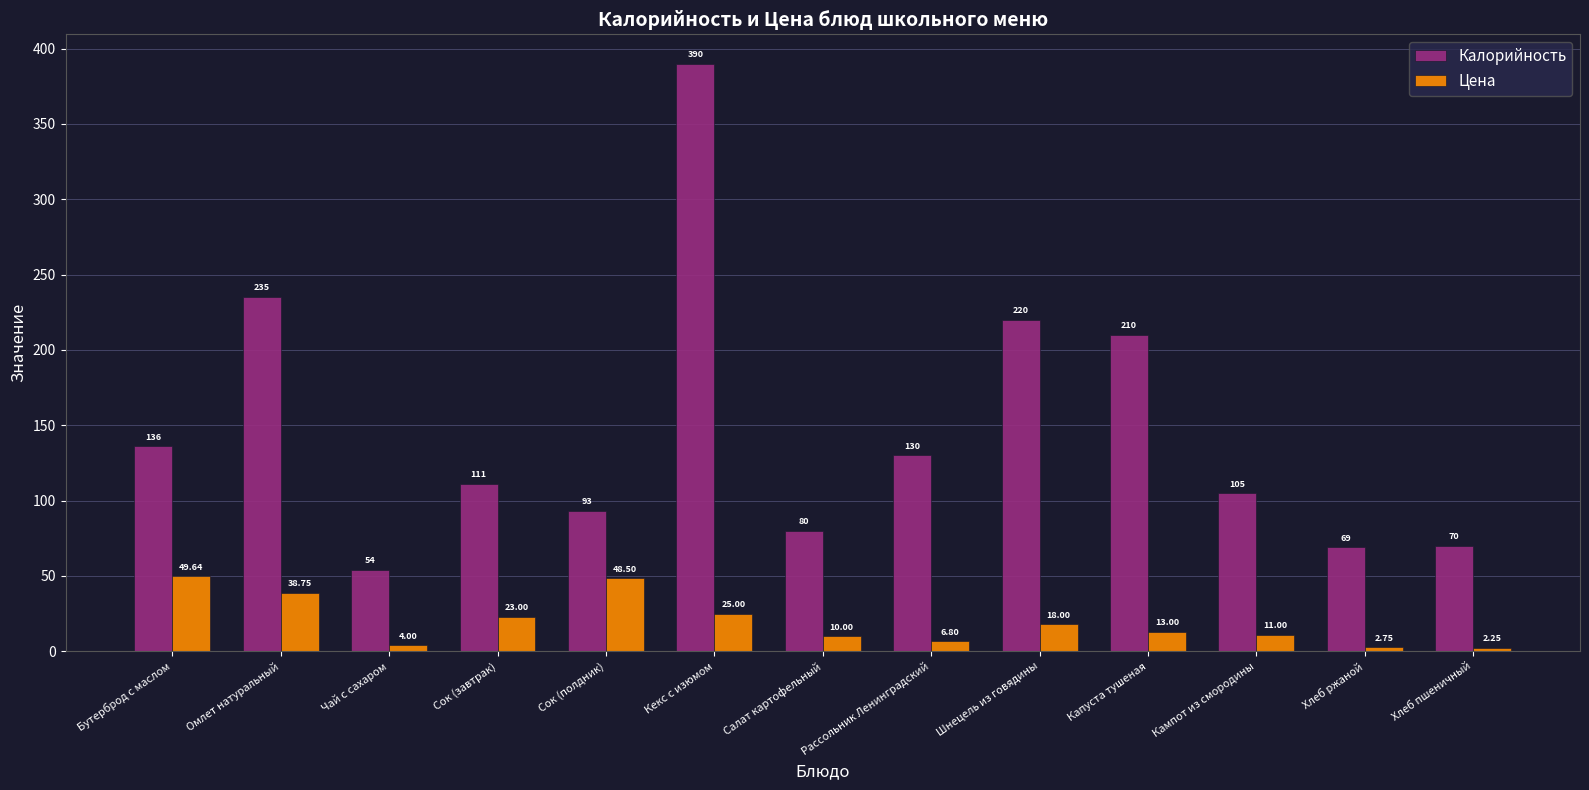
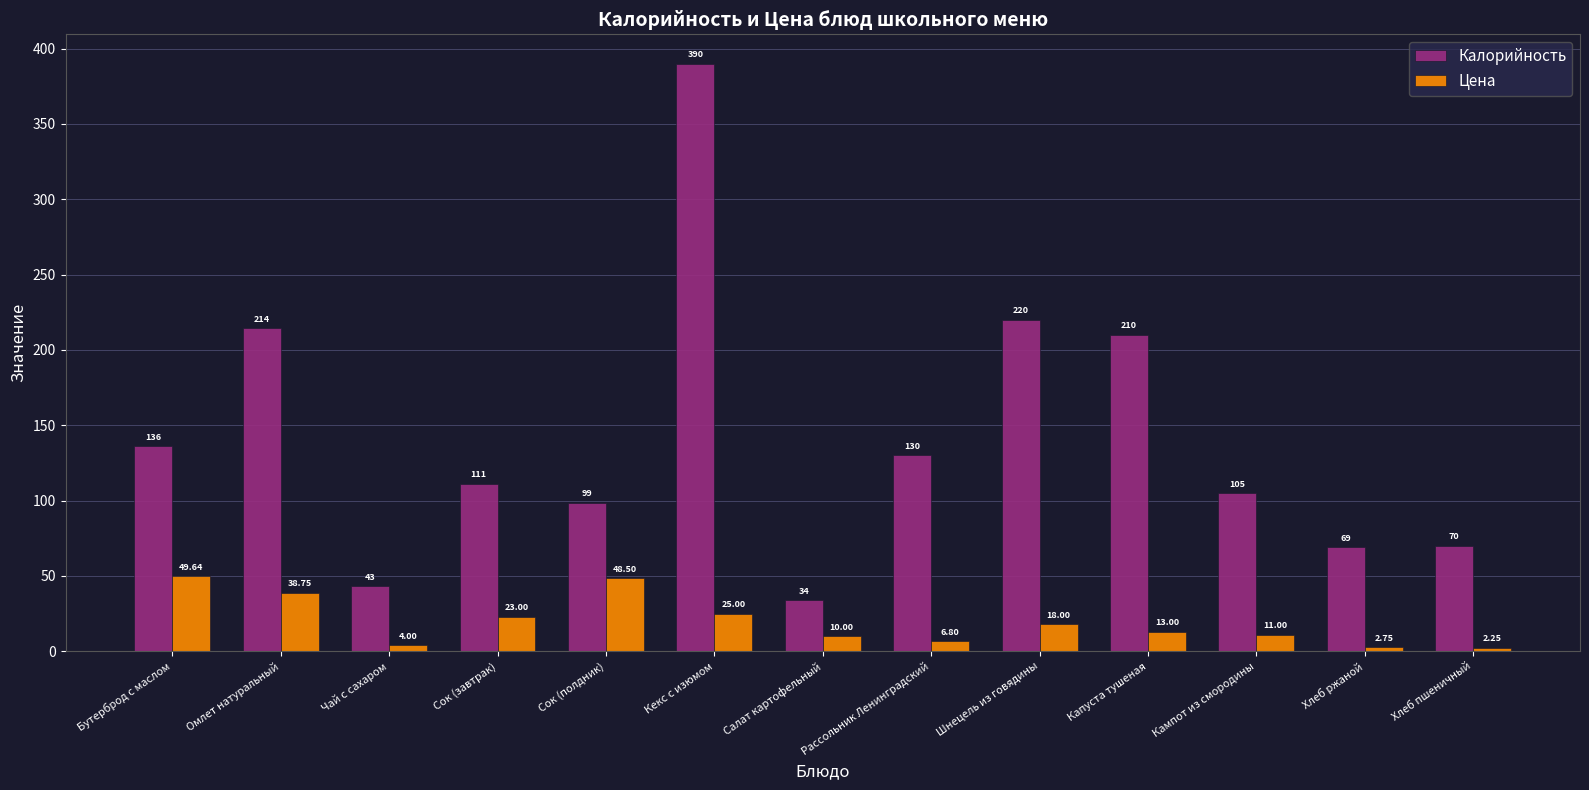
  {
    "Калорийность": {
      "Бутерброд с маслом": 136,
-     "Омлет натуральный": 235,
-     "Чай с сахаром": 54,
+     "Омлет натуральный": 214,
+     "Чай с сахаром": 43,
      "Сок (завтрак)": 111,
-     "Сок (полдник)": 93,
+     "Сок (полдник)": 99,
      "Кекс с изюмом": 390,
-     "Салат картофельный": 80,
+     "Салат картофельный": 34,
      "Рассольник Ленинградский": 130,
      "Шнецель из говядины": 220,
      "Капуста тушеная": 210,
      "Кампот из смородины": 105,
      "Хлеб ржаной": 69,
      "Хлеб пшеничный": 70
    },
    "Цена": {
      "Бутерброд с маслом": 49.64,
      "Омлет натуральный": 38.75,
      "Чай с сахаром": 4.00,
      "Сок (завтрак)": 23.00,
      "Сок (полдник)": 48.50,
      "Кекс с изюмом": 25.00,
      "Салат картофельный": 10.00,
      "Рассольник Ленинградский": 6.80,
      "Шнецель из говядины": 18.00,
      "Капуста тушеная": 13.00,
      "Кампот из смородины": 11.00,
      "Хлеб ржаной": 2.75,
      "Хлеб пшеничный": 2.25
    }
  }
